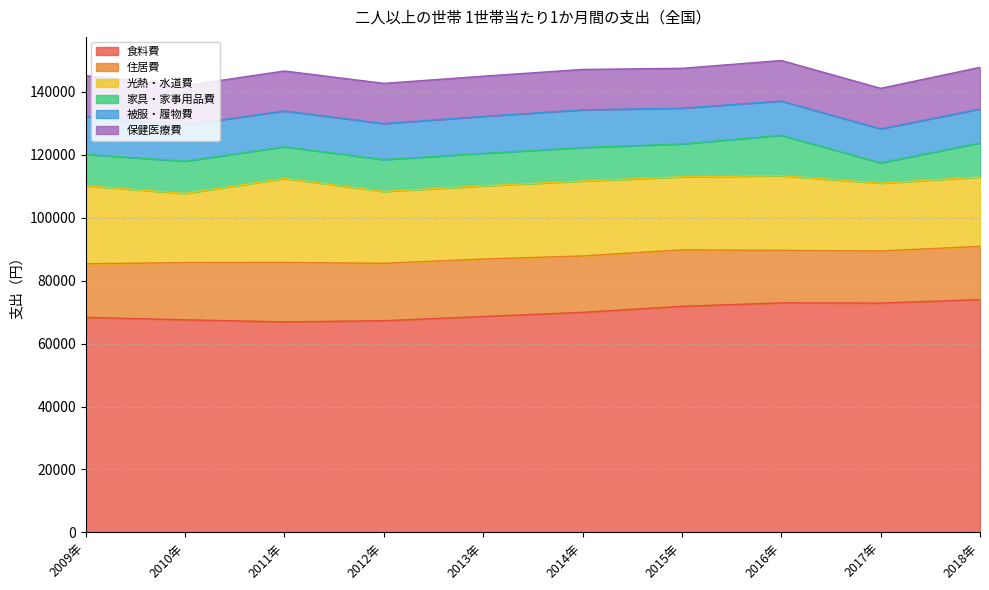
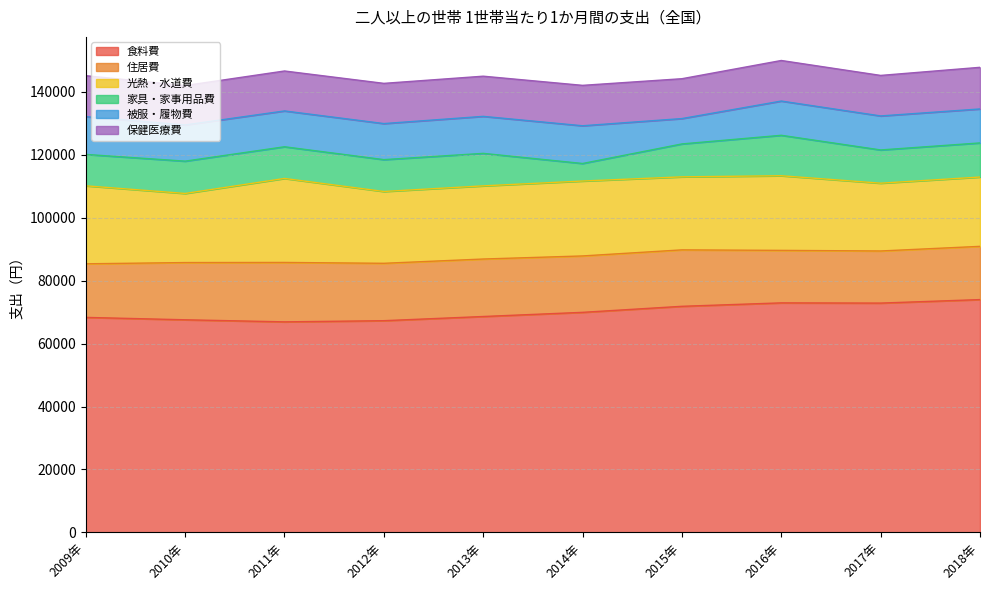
  {
    "光熱・水道費": {
      "2009年": 25000,
      "2010年": 22000,
      "2011年": 27000,
      "2012年": 23000,
      "2013年": 23000,
      "2014年": 24000,
      "2015年": 23000,
      "2016年": 24000,
      "2017年": 22000,
      "2018年": 22000
    },
    "家具・家事用品費": {
      "2009年": 10000,
      "2010年": 10000,
      "2011年": 10000,
      "2012年": 10000,
      "2013年": 10000,
-     "2014年": 11000,
+     "2014年": 6000,
      "2015年": 10000,
      "2016年": 13000,
-     "2017年": 6000,
+     "2017年": 11000,
      "2018年": 11000
    },
    "被服・履物費": {
      "2009年": 12000,
      "2011年": 11000,
      "2012年": 11000,
      "2013年": 12000,
      "2014年": 12000,
-     "2015年": 11000,
+     "2015年": 8000,
      "2016年": 11000,
      "2017年": 11000,
      "2018年": 11000
    },
    "保健医療費": {
      "2009年": 13000,
      "2011年": 13000,
      "2012年": 13000,
      "2013年": 13000,
      "2014年": 13000,
      "2015年": 13000,
      "2016年": 13000,
      "2017年": 13000,
      "2018年": 13000
    }
  }
